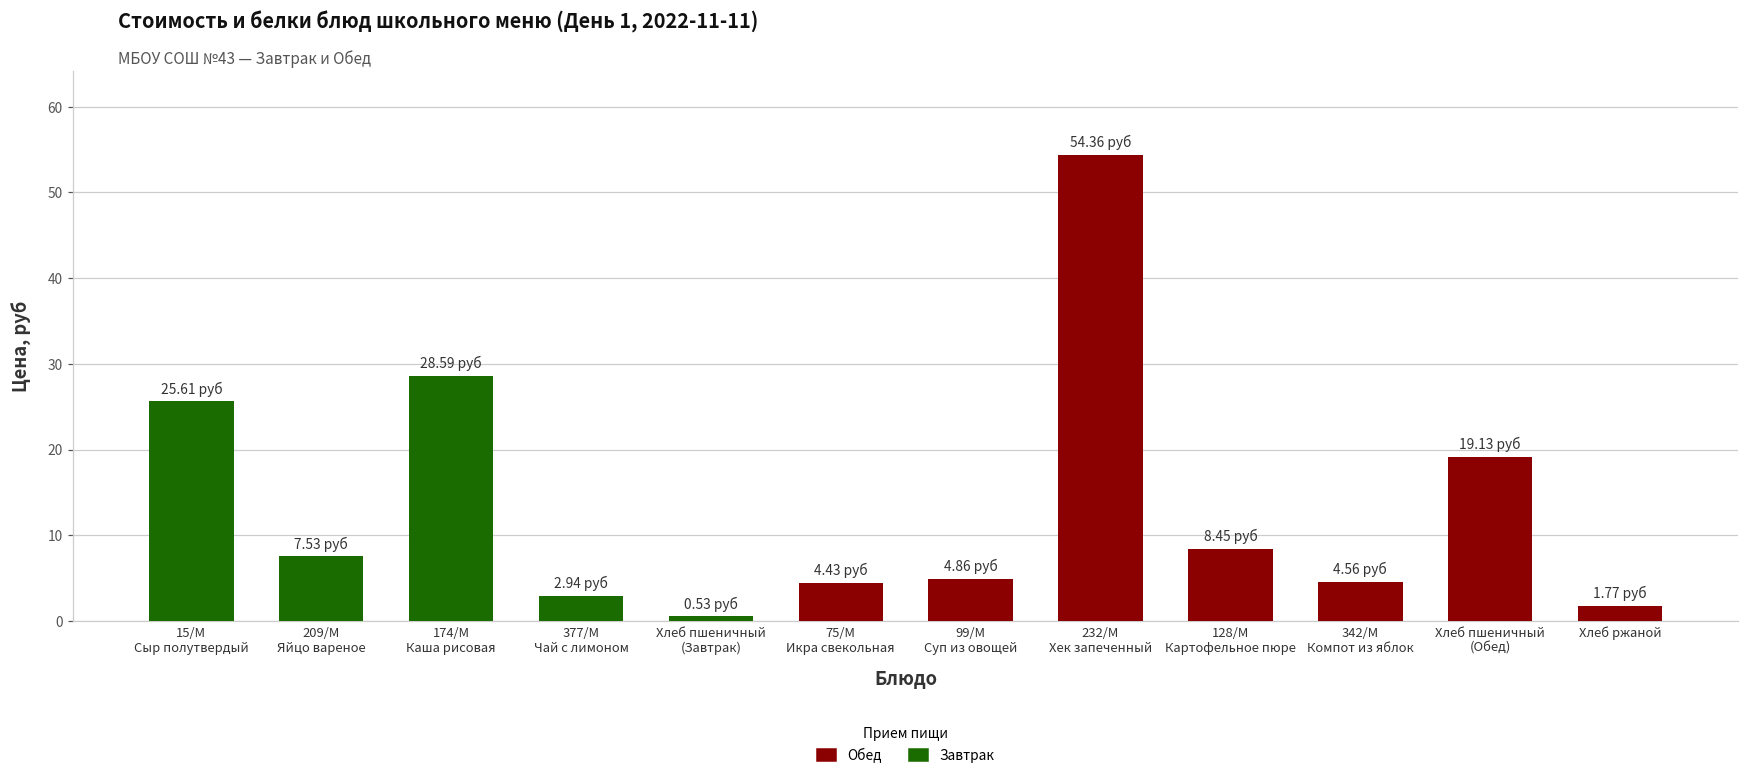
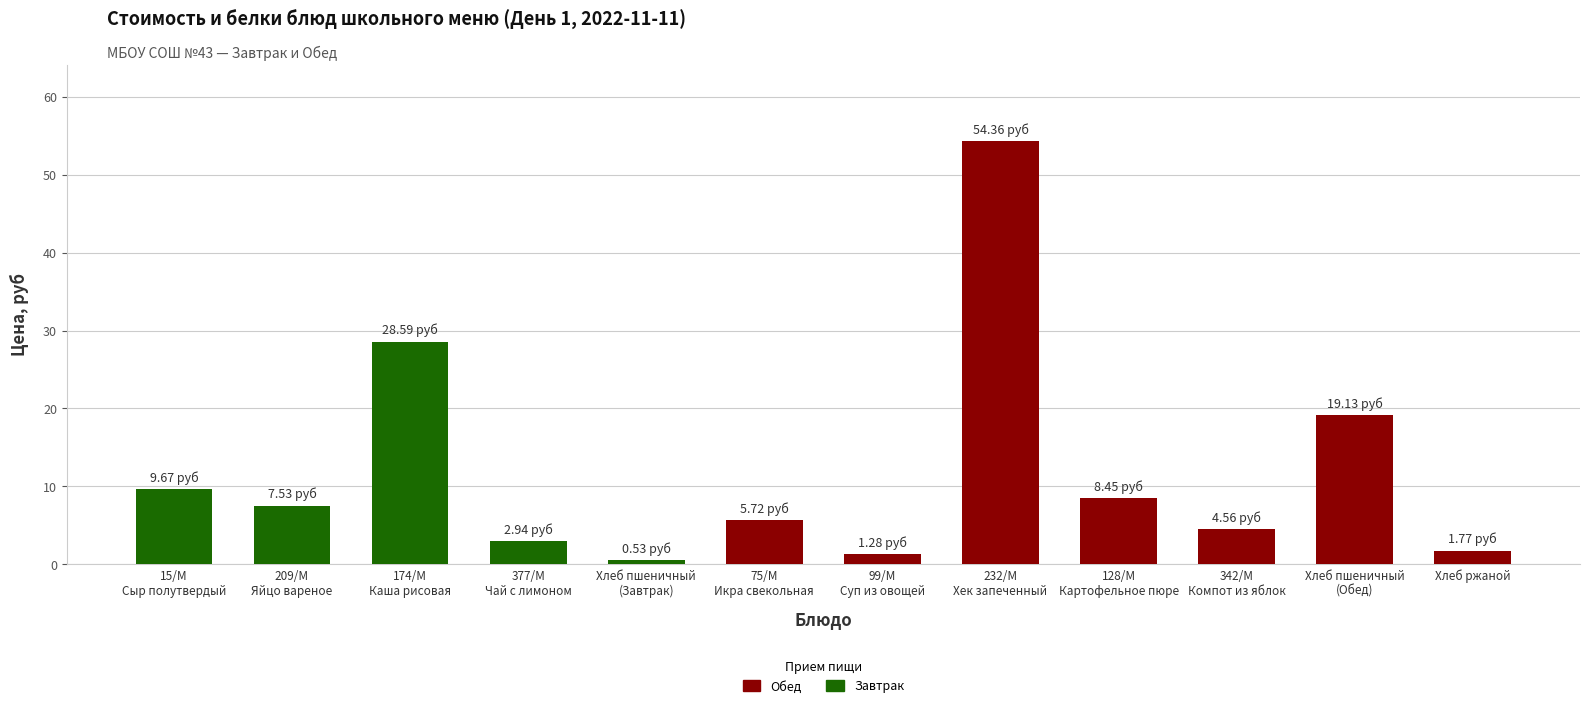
  {
-   "15/М Сыр полутвердый": 25.61,
+   "15/М Сыр полутвердый": 9.67,
    "209/М Яйцо вареное": 7.53,
    "174/М Каша рисовая": 28.59,
    "377/М Чай с лимоном": 2.94,
    "Хлеб пшеничный (Завтрак)": 0.53,
-   "75/М Икра свекольная": 4.43,
-   "99/М Суп из овощей": 4.86,
+   "75/М Икра свекольная": 5.72,
+   "99/М Суп из овощей": 1.28,
    "232/М Хек запеченный": 54.36,
    "128/М Картофельное пюре": 8.45,
    "342/М Компот из яблок": 4.56,
    "Хлеб пшеничный (Обед)": 19.13,
    "Хлеб ржаной": 1.77
  }
